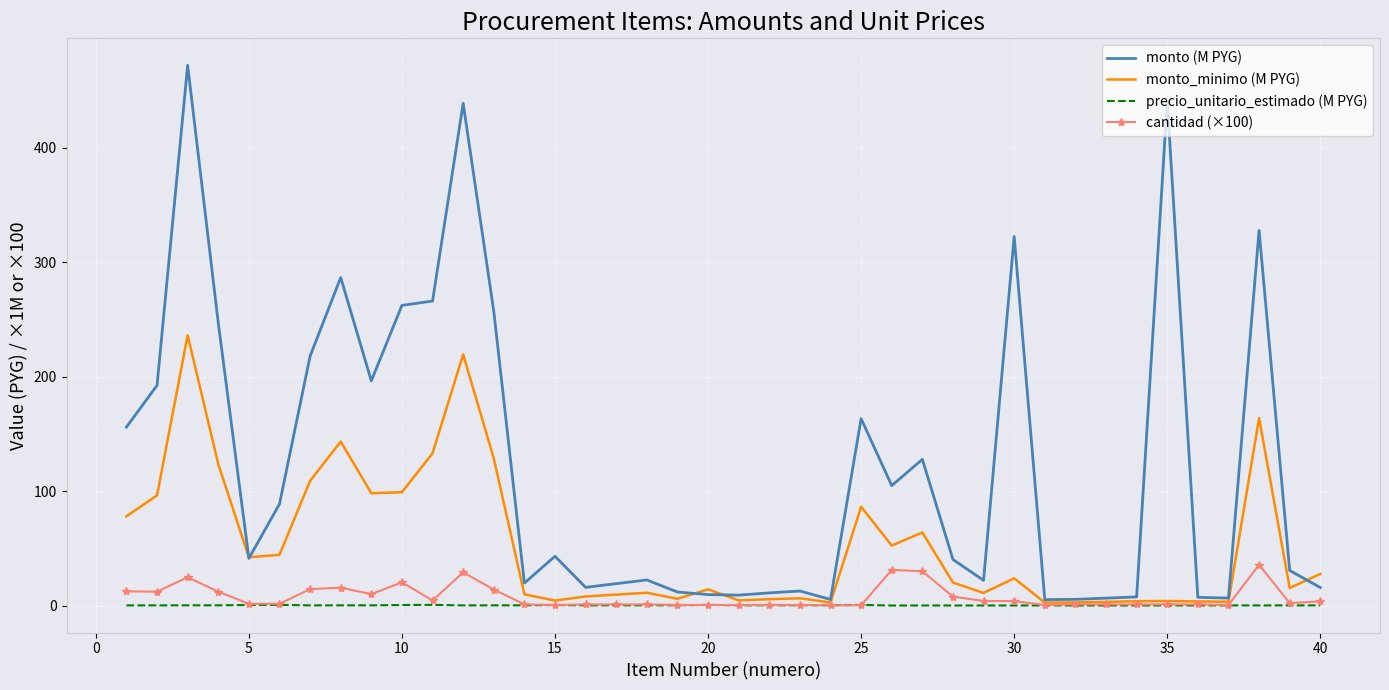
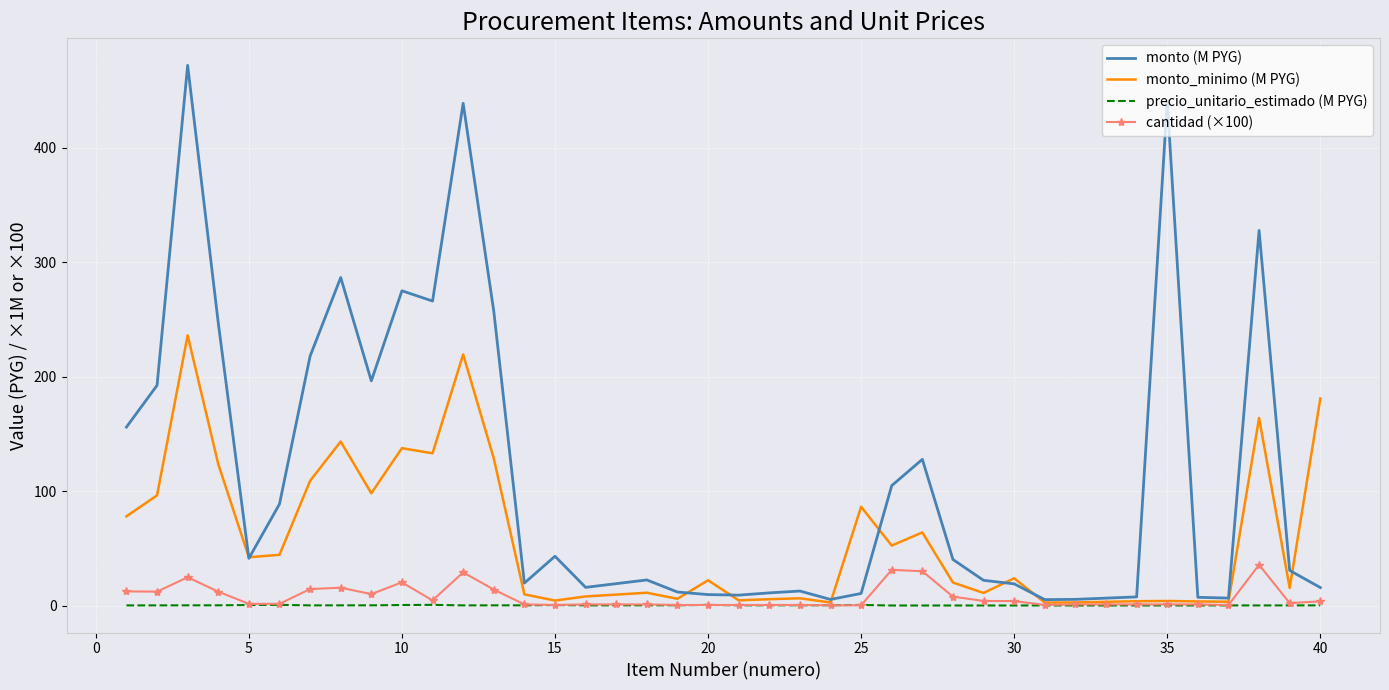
  {
    "monto (M PYG)": {
-     "10": 262,
+     "10": 275,
      "15": 43,
      "20": 10,
-     "25": 163,
-     "30": 323,
+     "25": 11,
+     "30": 19,
      "40": 16
    },
    "monto_minimo (M PYG)": {
-     "10": 99,
+     "10": 138,
      "15": 4,
-     "20": 14,
+     "20": 22,
      "25": 86,
      "30": 24,
      "35": 4,
-     "40": 28
+     "40": 181
    },
    "precio_unitario_estimado (M PYG)": {
      "10": 0,
      "30": 0,
      "40": 0
    },
    "cantidad (×100)": {
      "10": 20,
      "30": 4,
      "40": 4
    }
  }
